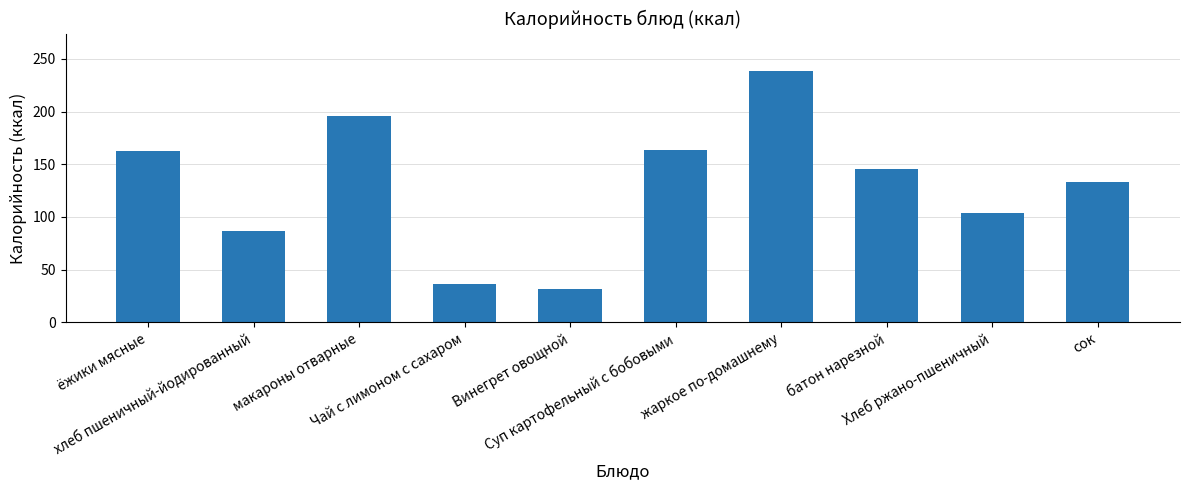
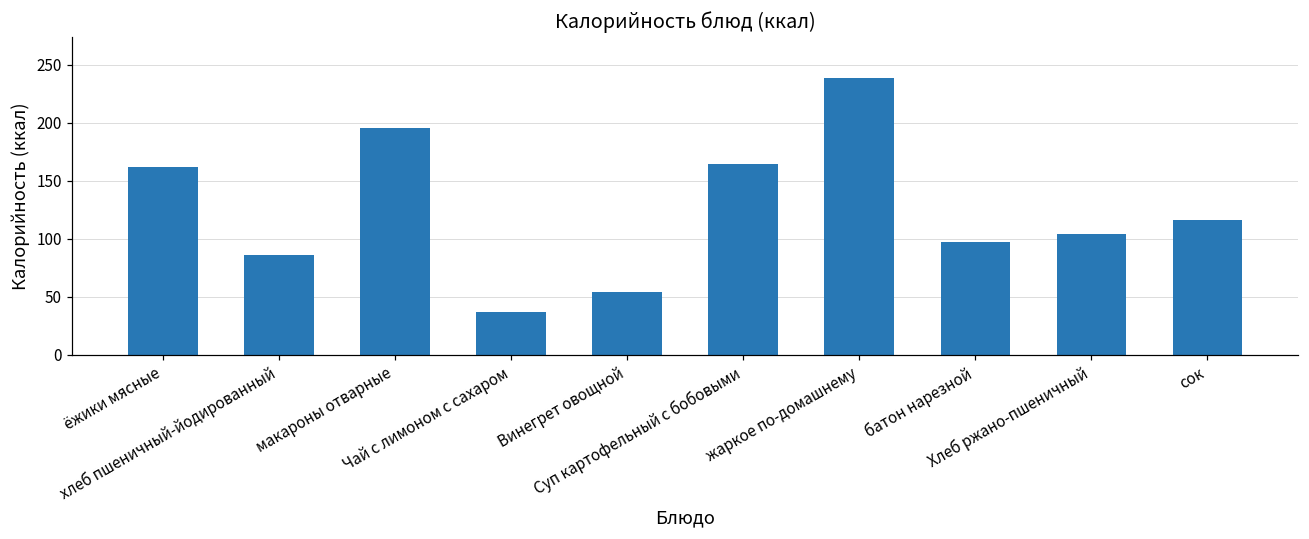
  {
    "ёжики мясные": 162,
    "хлеб пшеничный-йодированный": 86,
    "макароны отварные": 196,
    "Чай с лимоном с сахаром": 37,
-   "Винегрет овощной": 32,
+   "Винегрет овощной": 54,
    "Суп картофельный с бобовыми": 164,
    "жаркое по-домашнему": 238,
-   "батон нарезной": 146,
+   "батон нарезной": 98,
    "Хлеб ржано-пшеничный": 104,
-   "сок": 134
+   "сок": 117
  }
